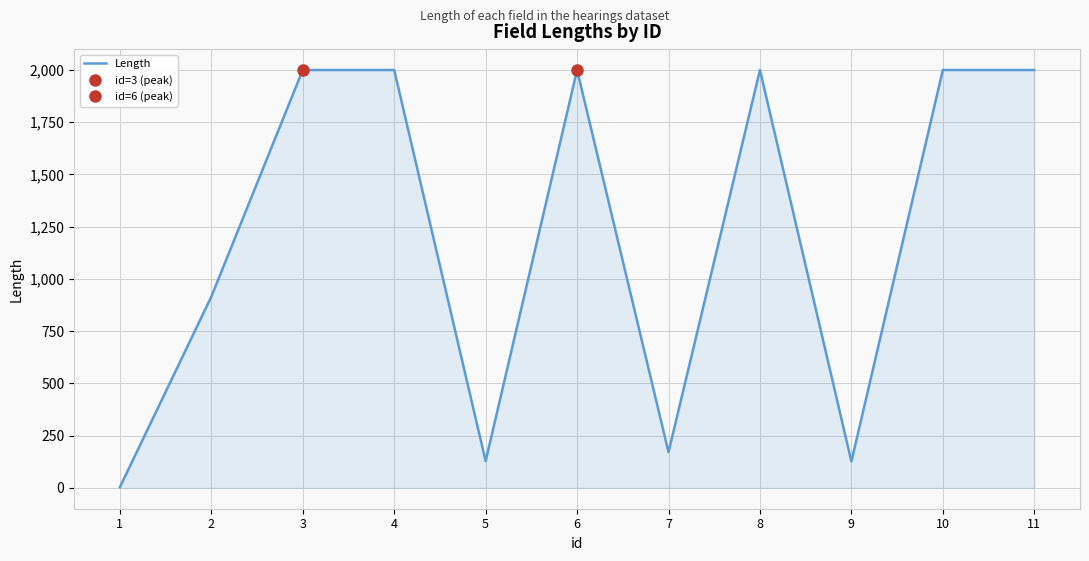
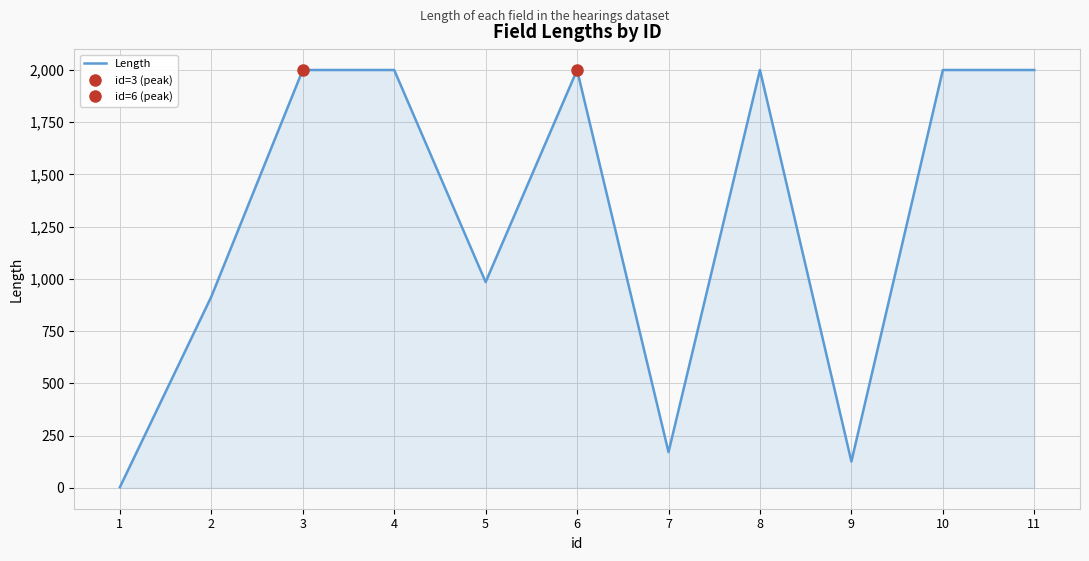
  {
    "Length": {
      "1": "0",
      "2": "920",
      "4": "2,000",
-     "5": "130",
+     "5": "990",
      "7": "170",
      "8": "2,000",
      "9": "130",
      "10": "2,000",
      "11": "2,000"
    }
  }
